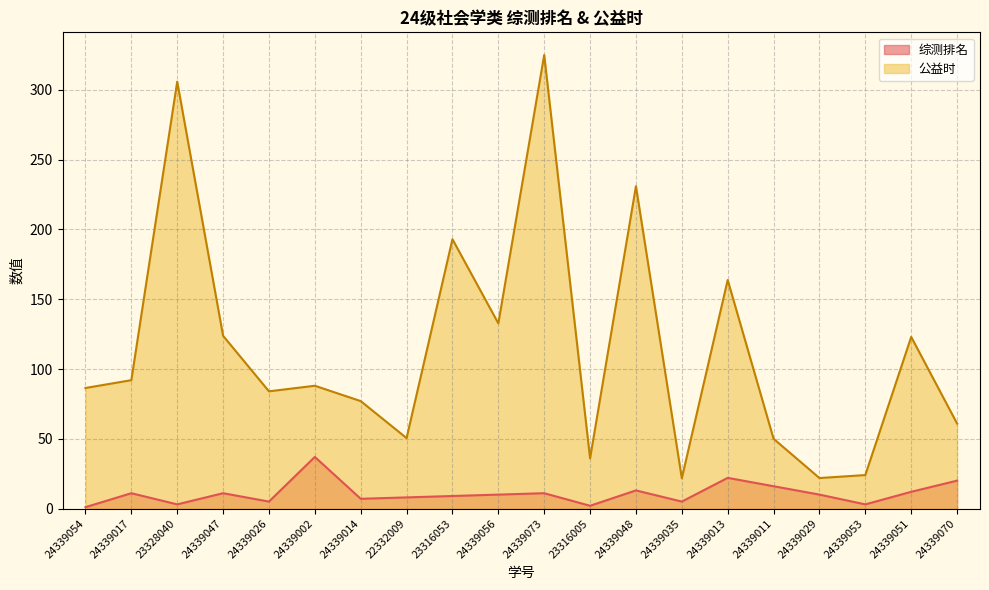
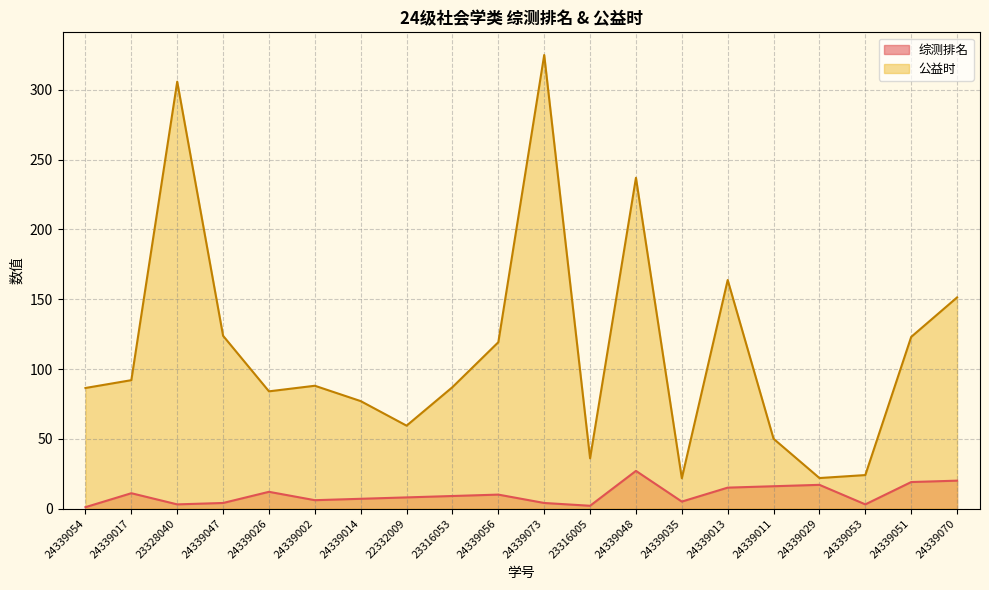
  {
    "综测排名": {
      "24339054": 1,
      "24339017": 11,
      "23328040": 3,
-     "24339047": 11,
-     "24339026": 5,
-     "24339002": 37,
+     "24339047": 4,
+     "24339026": 12,
+     "24339002": 6,
      "24339014": 7,
      "22332009": 8,
      "23316053": 9,
      "24339056": 10,
-     "24339073": 11,
+     "24339073": 4,
      "23316005": 2,
-     "24339048": 13,
+     "24339048": 27,
      "24339035": 5,
-     "24339013": 22,
+     "24339013": 15,
      "24339011": 16,
-     "24339029": 10,
+     "24339029": 17,
      "24339053": 3,
-     "24339051": 12,
+     "24339051": 19,
      "24339070": 20
    },
    "公益时": {
      "24339054": 86,
      "24339017": 92,
      "23328040": 306,
      "24339047": 124,
      "24339026": 84,
      "24339002": 88,
      "24339014": 77,
-     "22332009": 51,
-     "23316053": 193,
-     "24339056": 133,
+     "22332009": 59,
+     "23316053": 87,
+     "24339056": 119,
      "24339073": 325,
      "23316005": 36,
-     "24339048": 231,
+     "24339048": 237,
      "24339035": 22,
      "24339013": 164,
      "24339011": 50,
      "24339029": 22,
      "24339053": 24,
      "24339051": 123,
-     "24339070": 61
+     "24339070": 151
    }
  }
